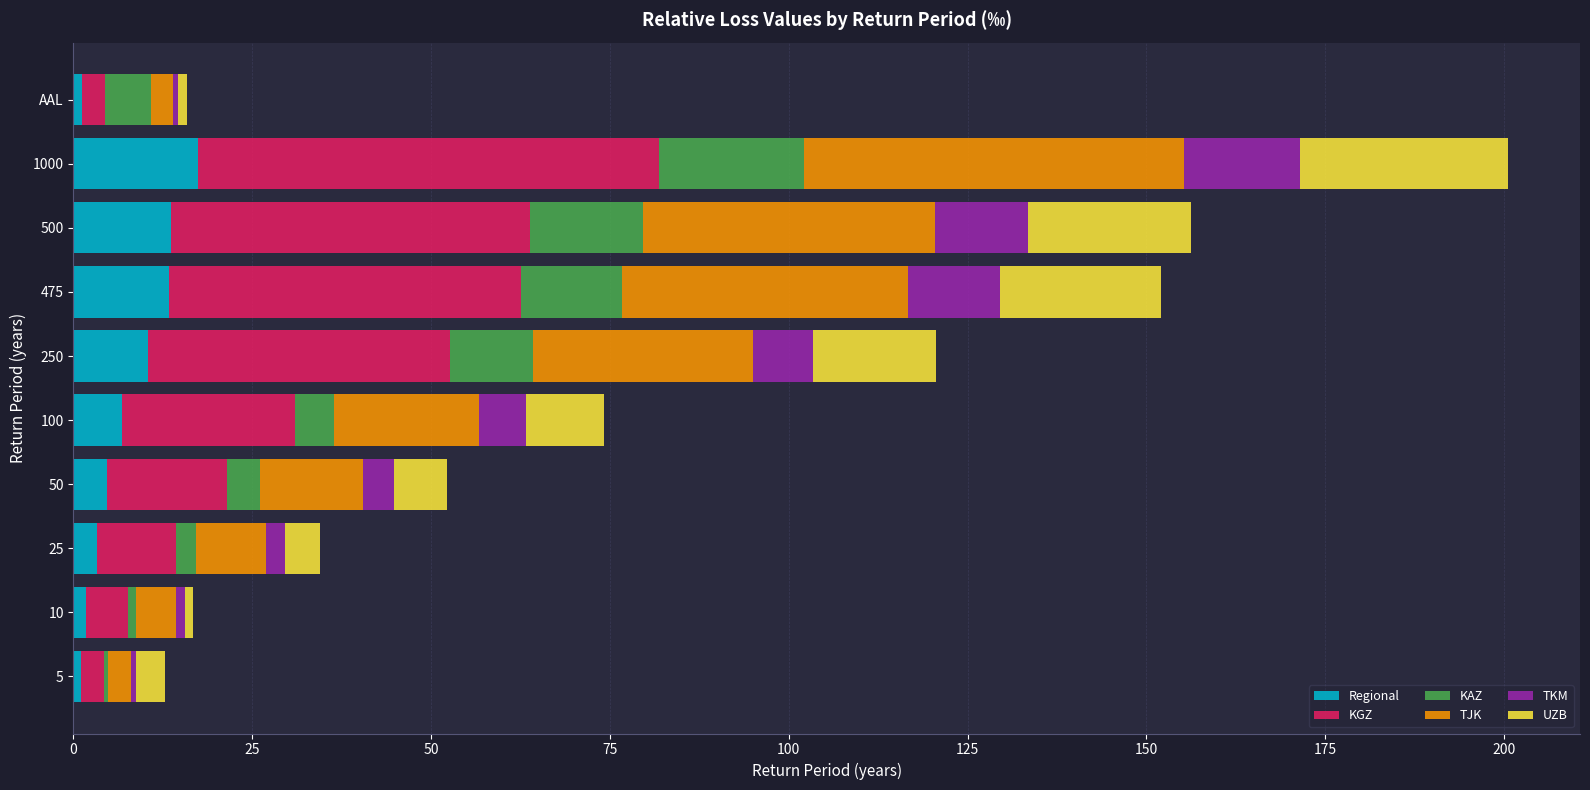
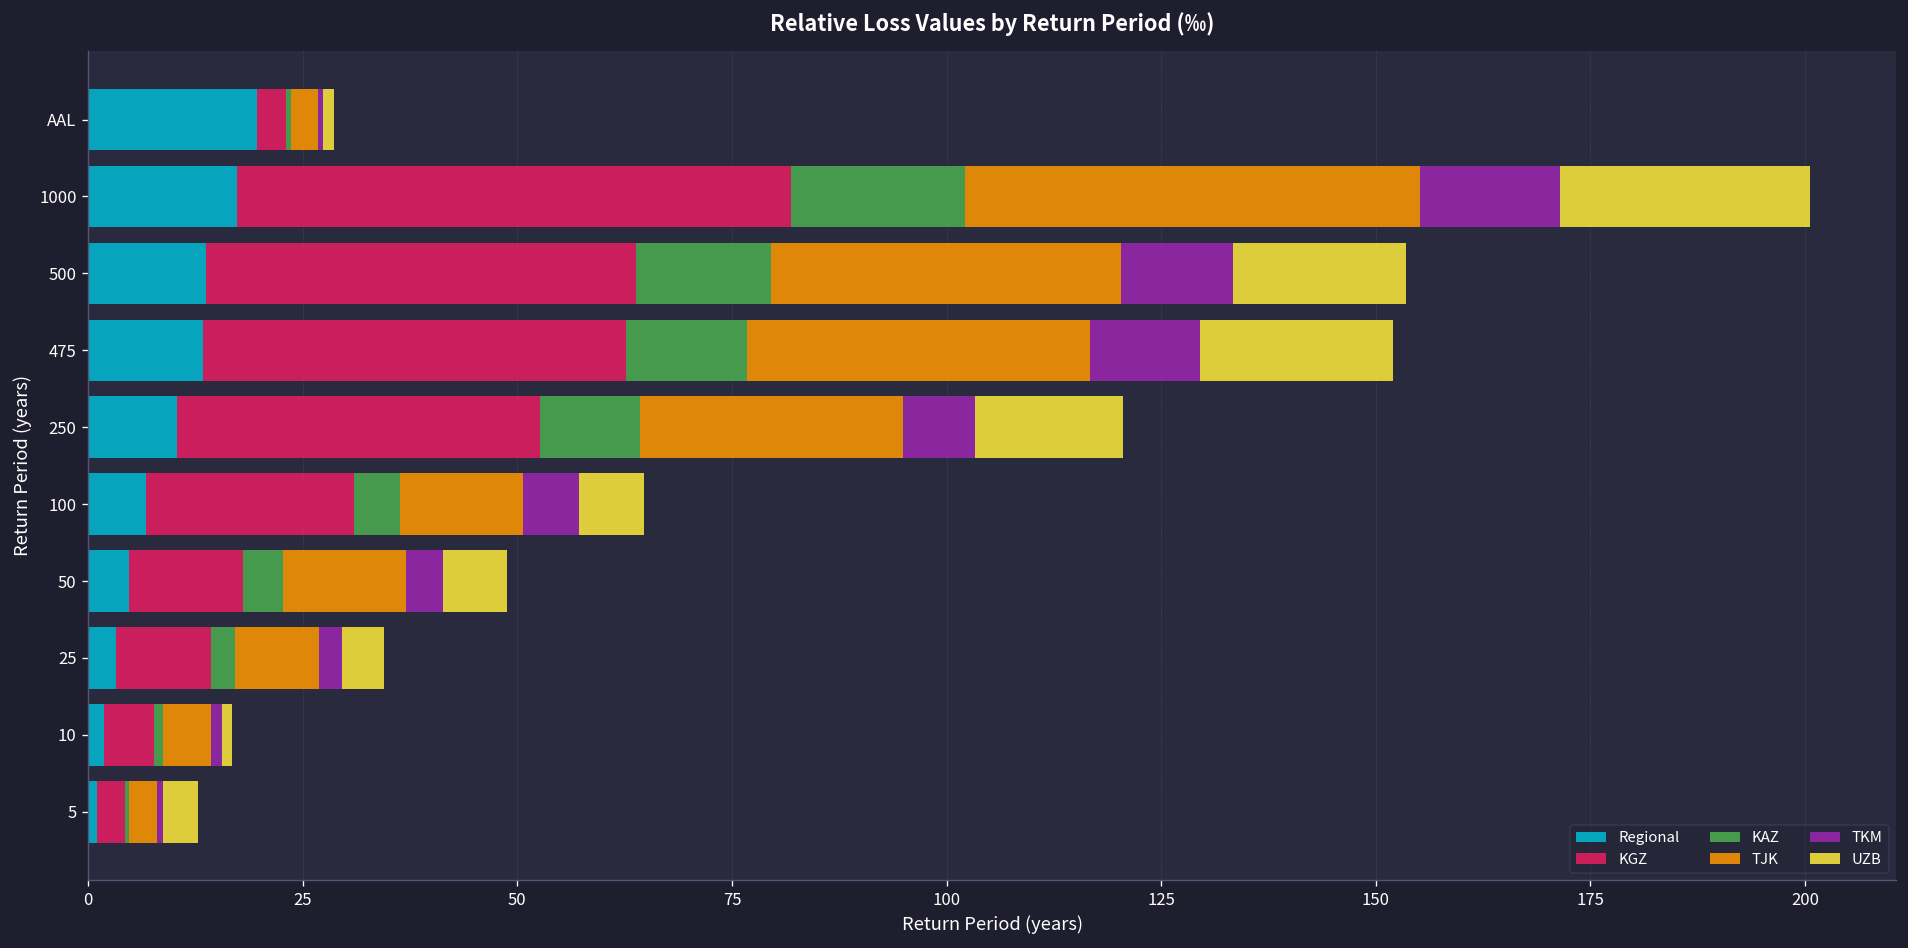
  {
    "Regional": {
-     "AAL": 1,
+     "AAL": 20,
      "1000": 17,
      "500": 14,
      "475": 13,
      "250": 10,
      "100": 7,
      "50": 5,
      "25": 3,
      "10": 2,
      "5": 1
    },
    "KGZ": {
      "AAL": 3,
      "1000": 65,
      "500": 50,
      "475": 49,
      "250": 42,
      "100": 24,
-     "50": 17,
+     "50": 13,
      "25": 11,
      "10": 6,
      "5": 3
    },
    "KAZ": {
-     "AAL": 6,
+     "AAL": 1,
      "1000": 20,
      "500": 16,
      "475": 14,
      "250": 12,
      "100": 5,
      "50": 5,
      "25": 3,
      "10": 1,
      "5": 1
    },
    "TJK": {
      "AAL": 3,
      "1000": 53,
      "500": 41,
      "475": 40,
      "250": 31,
-     "100": 20,
+     "100": 14,
      "50": 14,
      "25": 10,
      "10": 6,
      "5": 3
    },
    "TKM": {
      "AAL": 1,
      "1000": 16,
      "500": 13,
      "475": 13,
      "250": 8,
      "100": 7,
      "50": 4,
      "25": 3,
      "10": 1,
      "5": 1
    },
    "UZB": {
      "AAL": 1,
      "1000": 29,
-     "500": 23,
+     "500": 20,
      "475": 23,
      "250": 17,
-     "100": 11,
+     "100": 8,
      "50": 7,
      "25": 5,
      "10": 1,
      "5": 4
    }
  }
